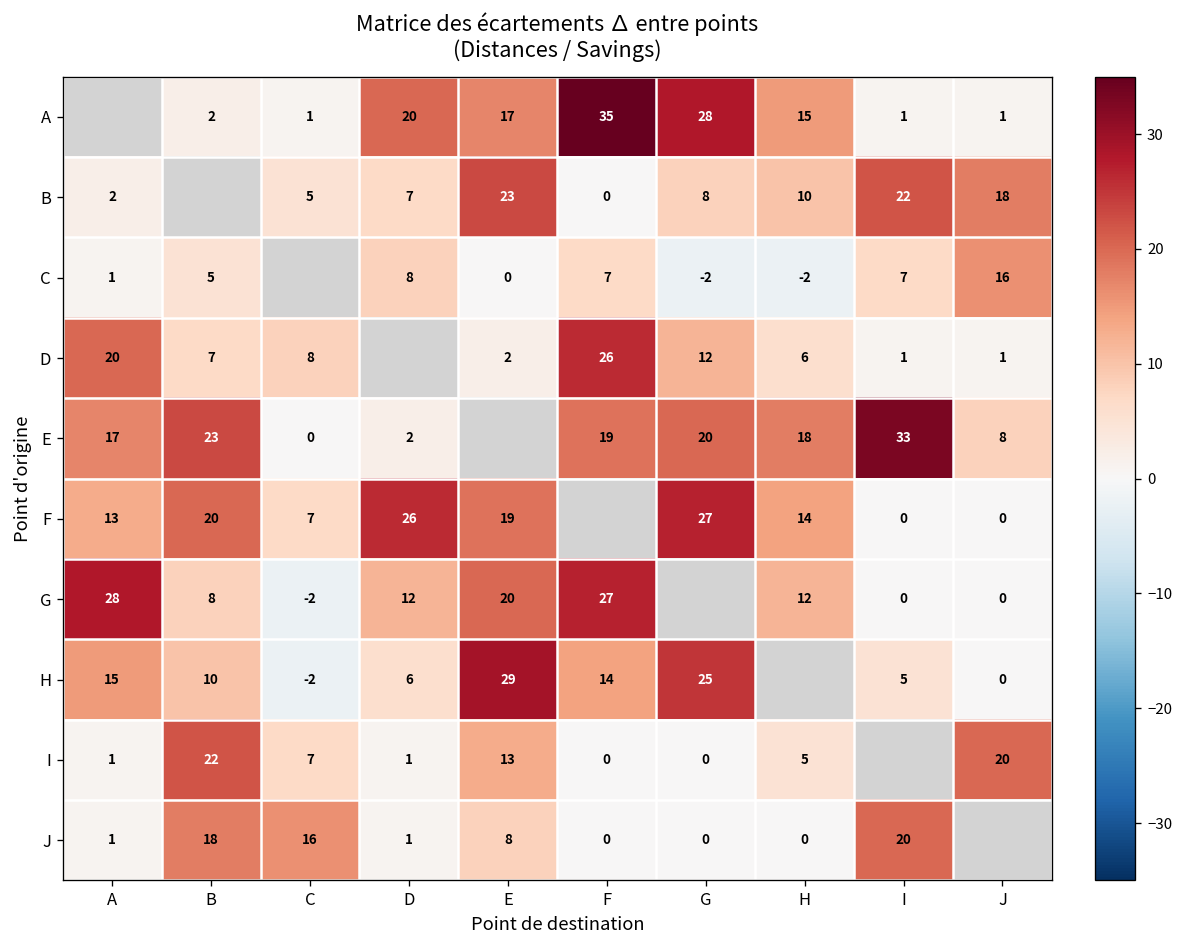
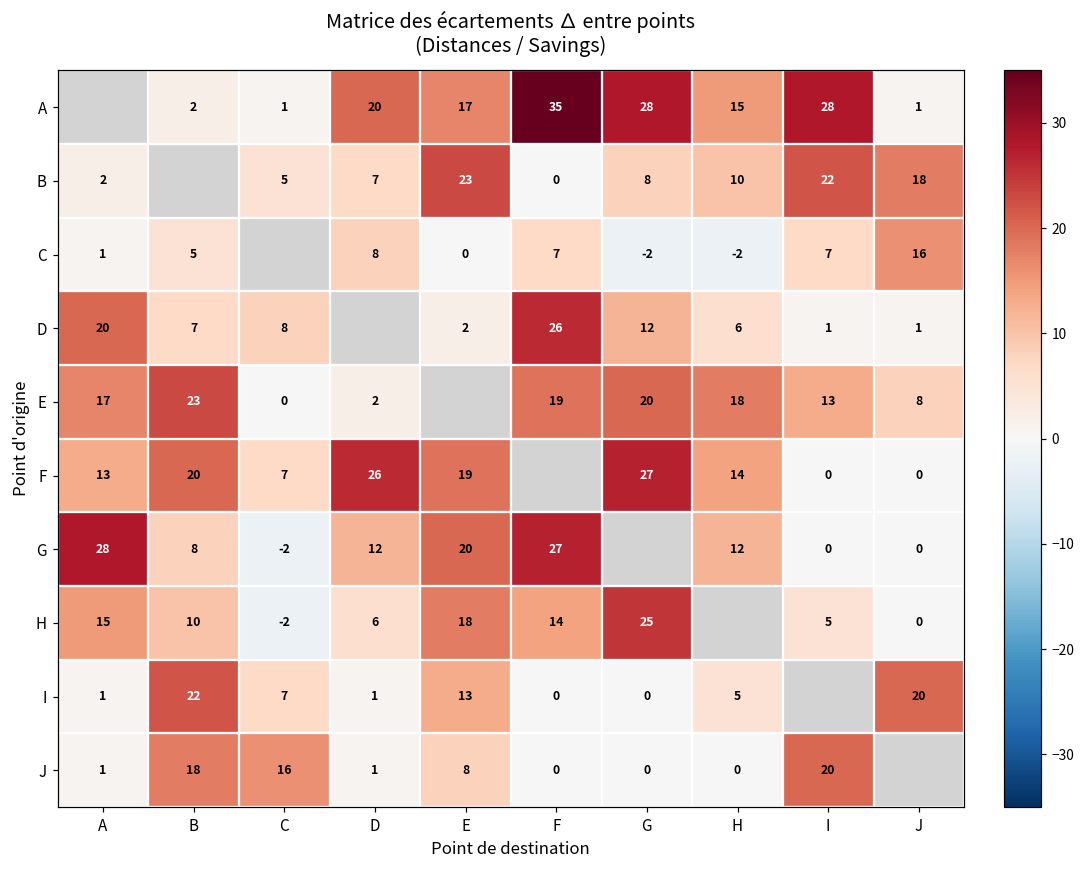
  {
    "A": {
      "B": 2,
      "C": 1,
      "D": 20,
      "E": 17,
      "F": 35,
      "G": 28,
      "H": 15,
-     "I": 1,
+     "I": 28,
      "J": 1
    },
    "B": {
      "A": 2,
      "C": 5,
      "D": 7,
      "E": 23,
      "F": 0,
      "G": 8,
      "H": 10,
      "I": 22,
      "J": 18
    },
    "C": {
      "A": 1,
      "B": 5,
      "D": 8,
      "E": 0,
      "F": 7,
      "G": -2,
      "H": -2,
      "I": 7,
      "J": 16
    },
    "D": {
      "A": 20,
      "B": 7,
      "C": 8,
      "E": 2,
      "F": 26,
      "G": 12,
      "H": 6,
      "I": 1,
      "J": 1
    },
    "E": {
      "A": 17,
      "B": 23,
      "C": 0,
      "D": 2,
      "F": 19,
      "G": 20,
      "H": 18,
-     "I": 33,
+     "I": 13,
      "J": 8
    },
    "F": {
      "A": 13,
      "B": 20,
      "C": 7,
      "D": 26,
      "E": 19,
      "G": 27,
      "H": 14,
      "I": 0,
      "J": 0
    },
    "G": {
      "A": 28,
      "B": 8,
      "C": -2,
      "D": 12,
      "E": 20,
      "F": 27,
      "H": 12,
      "I": 0,
      "J": 0
    },
    "H": {
      "A": 15,
      "B": 10,
      "C": -2,
      "D": 6,
-     "E": 29,
+     "E": 18,
      "F": 14,
      "G": 25,
      "I": 5,
      "J": 0
    },
    "I": {
      "A": 1,
      "B": 22,
      "C": 7,
      "D": 1,
      "E": 13,
      "F": 0,
      "G": 0,
      "H": 5,
      "J": 20
    },
    "J": {
      "A": 1,
      "B": 18,
      "C": 16,
      "D": 1,
      "E": 8,
      "F": 0,
      "G": 0,
      "H": 0,
      "I": 20
    }
  }
